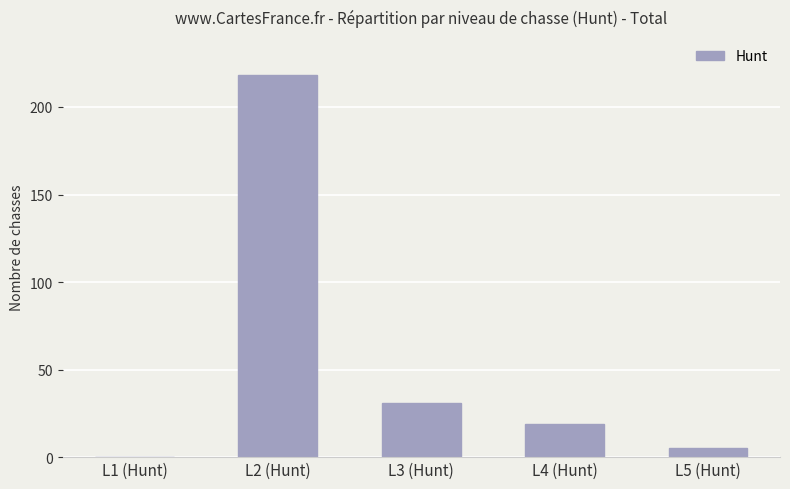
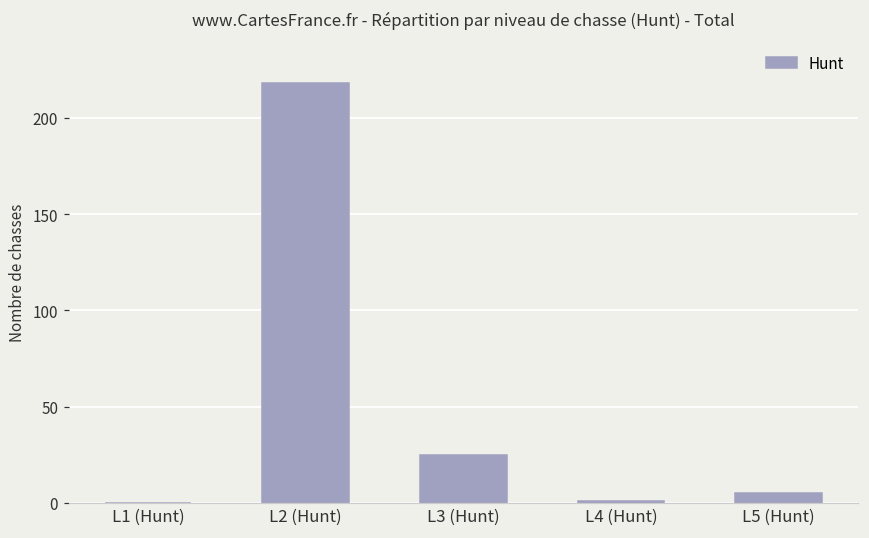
  {
    "L1 (Hunt)": 0,
    "L2 (Hunt)": 218,
-   "L3 (Hunt)": 31,
-   "L4 (Hunt)": 19,
+   "L3 (Hunt)": 25,
+   "L4 (Hunt)": 1,
    "L5 (Hunt)": 5
  }
